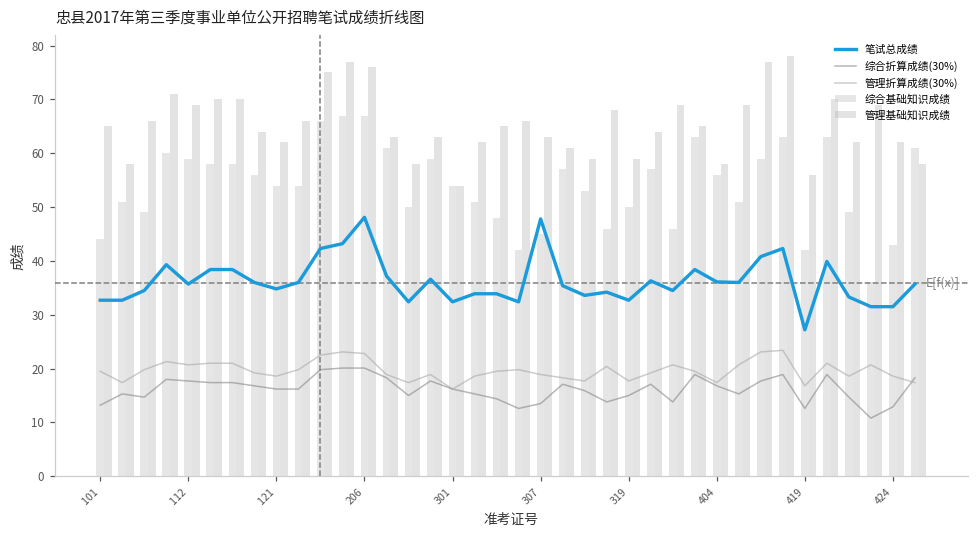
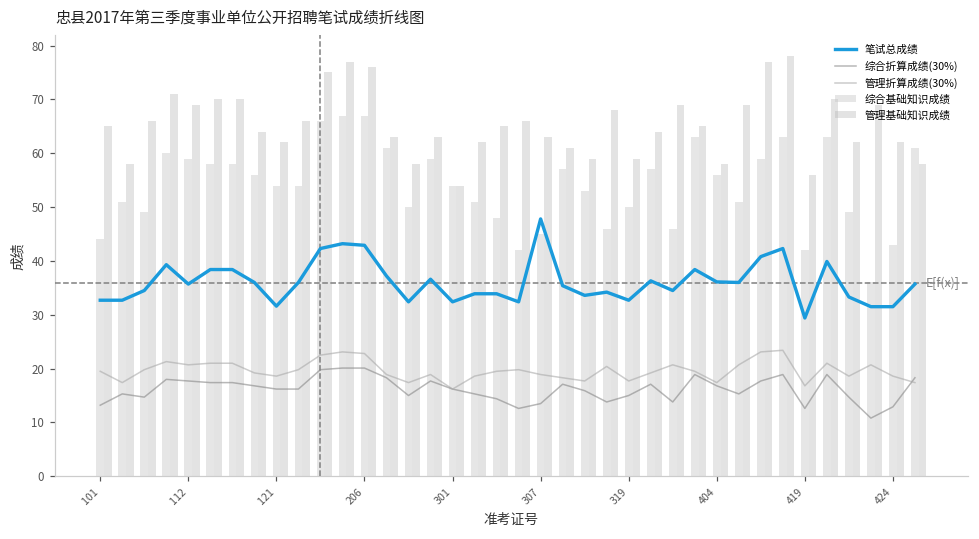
  {
    "笔试总成绩": {
      "101": 33,
      "112": 36,
-     "121": 35,
-     "206": 48,
+     "121": 32,
+     "206": 43,
      "301": 32,
      "307": 48,
      "319": 33,
      "404": 36,
-     "419": 27,
+     "419": 29,
      "424": 32
    }
  }
